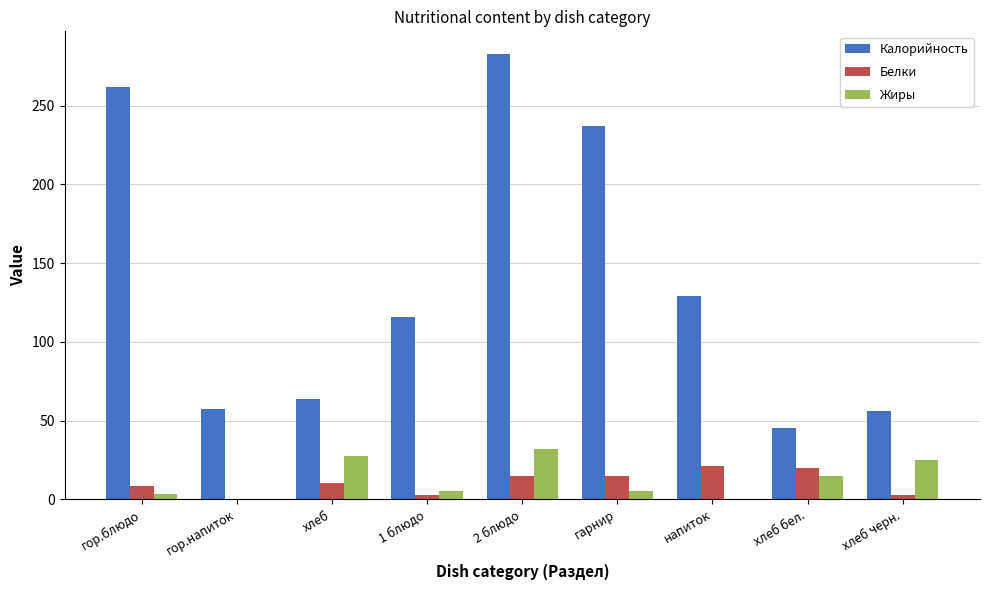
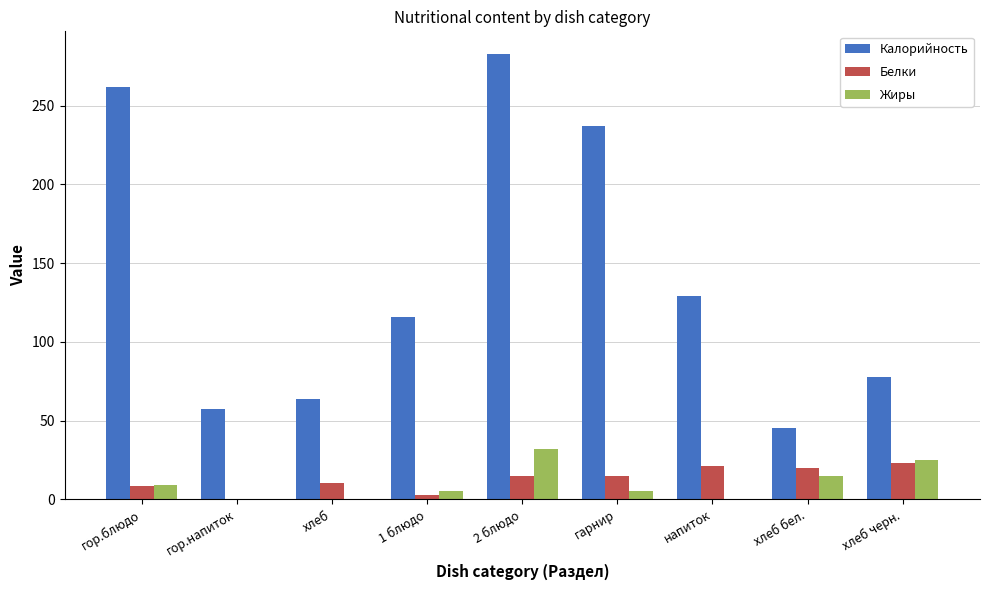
  {
    "Калорийность": {
      "гор.блюдо": 262,
      "гор.напиток": 57,
      "хлеб": 64,
      "1 блюдо": 116,
      "2 блюдо": 283,
      "гарнир": 237,
      "напиток": 129,
      "хлеб бел.": 45,
-     "хлеб черн.": 56
+     "хлеб черн.": 78
    },
    "Белки": {
      "гор.блюдо": 8,
      "хлеб": 11,
      "1 блюдо": 3,
      "2 блюдо": 15,
      "гарнир": 15,
      "напиток": 21,
      "хлеб бел.": 20,
-     "хлеб черн.": 3
+     "хлеб черн.": 23
    },
    "Жиры": {
-     "гор.блюдо": 4,
+     "гор.блюдо": 9,
      "гор.напиток": 0,
-     "хлеб": 27,
+     "хлеб": 0,
      "1 блюдо": 6,
      "2 блюдо": 32,
      "гарнир": 5,
      "напиток": 0,
      "хлеб бел.": 15,
      "хлеб черн.": 25
    }
  }
